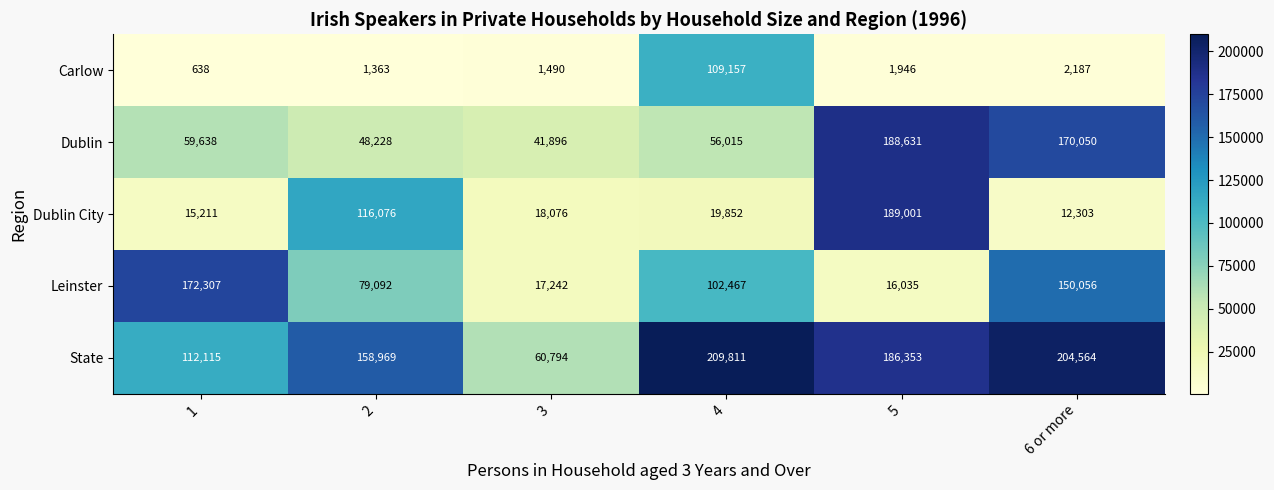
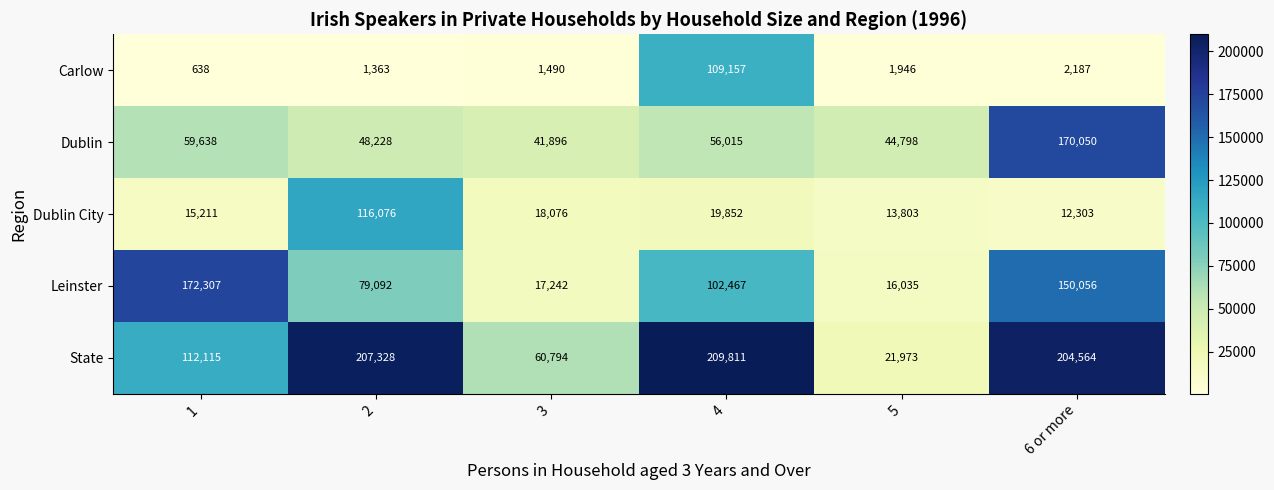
  {
    "Carlow": {
      "1": "638",
      "2": "1,363",
      "3": "1,490",
      "4": "109,157",
      "5": "1,946",
      "6 or more": "2,187"
    },
    "Dublin": {
      "1": "59,638",
      "2": "48,228",
      "3": "41,896",
      "4": "56,015",
-     "5": "188,631",
+     "5": "44,798",
      "6 or more": "170,050"
    },
    "Dublin City": {
      "1": "15,211",
      "2": "116,076",
      "3": "18,076",
      "4": "19,852",
-     "5": "189,001",
+     "5": "13,803",
      "6 or more": "12,303"
    },
    "Leinster": {
      "1": "172,307",
      "2": "79,092",
      "3": "17,242",
      "4": "102,467",
      "5": "16,035",
      "6 or more": "150,056"
    },
    "State": {
      "1": "112,115",
-     "2": "158,969",
+     "2": "207,328",
      "3": "60,794",
      "4": "209,811",
-     "5": "186,353",
+     "5": "21,973",
      "6 or more": "204,564"
    }
  }
